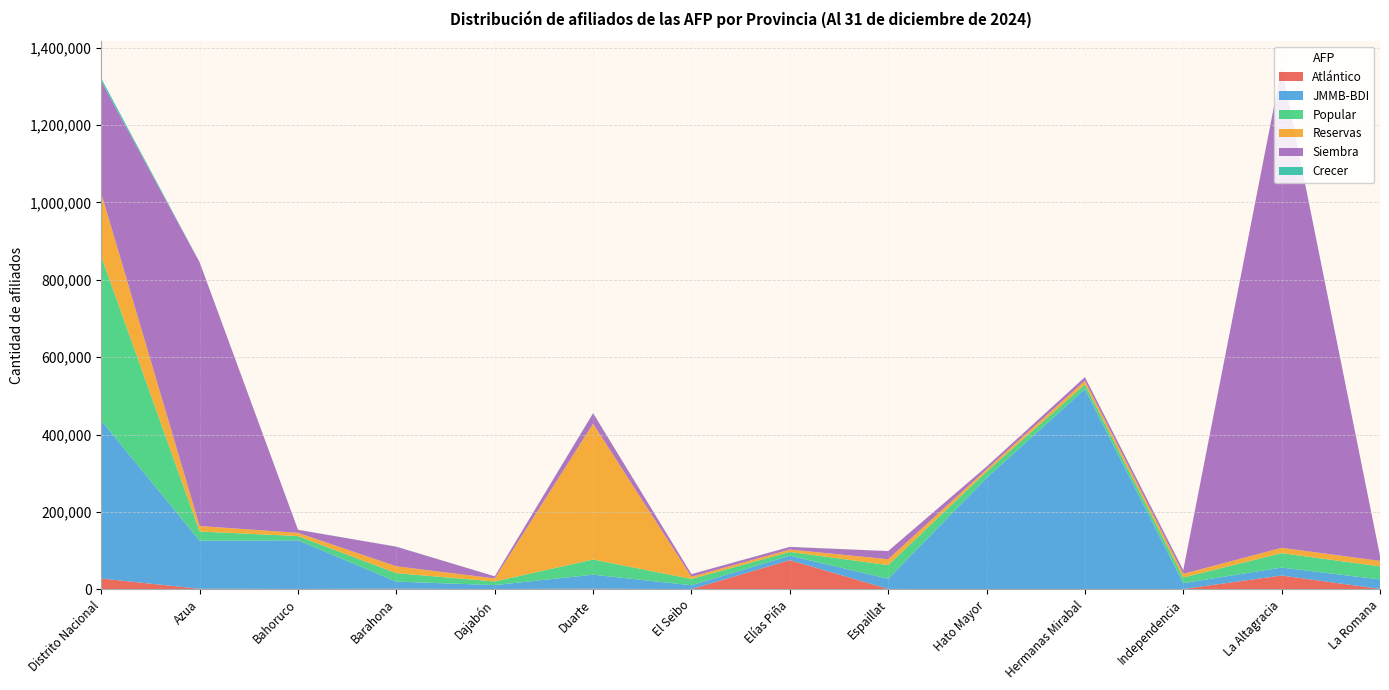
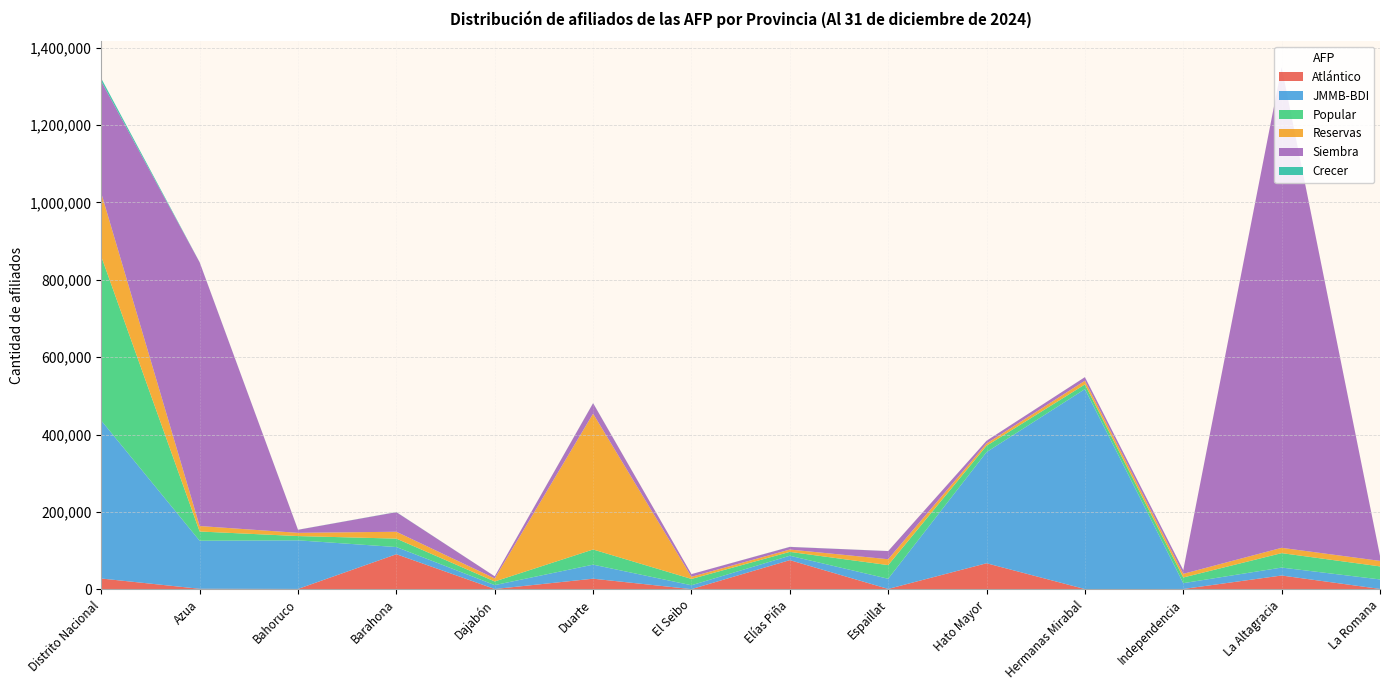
  {
    "Atlántico": {
      "Distrito Nacional": "30,000",
-     "Barahona": "0",
-     "Duarte": "0",
+     "Barahona": "90,000",
+     "Duarte": "30,000",
      "Elías Piña": "80,000",
-     "Hato Mayor": "0",
+     "Hato Mayor": "70,000",
      "La Altagracia": "40,000"
    },
    "JMMB-BDI": {
      "Distrito Nacional": "410,000",
      "Azua": "120,000",
      "Bahoruco": "130,000",
      "Barahona": "20,000",
      "Dajabón": "10,000",
      "Duarte": "40,000",
      "El Seibo": "10,000",
      "Elías Piña": "10,000",
      "Espaillat": "30,000",
      "Hato Mayor": "290,000",
      "Hermanas Mirabal": "520,000",
      "Independencia": "20,000",
      "La Altagracia": "20,000",
      "La Romana": "20,000"
    },
    "Reservas": {
      "Distrito Nacional": "160,000",
      "Azua": "10,000",
      "Bahoruco": "10,000",
      "Barahona": "20,000",
      "Duarte": "350,000",
      "Espaillat": "20,000",
      "Hermanas Mirabal": "10,000",
      "Independencia": "10,000",
      "La Altagracia": "10,000",
      "La Romana": "10,000"
    },
    "Siembra": {
      "Distrito Nacional": "290,000"
    }
  }
